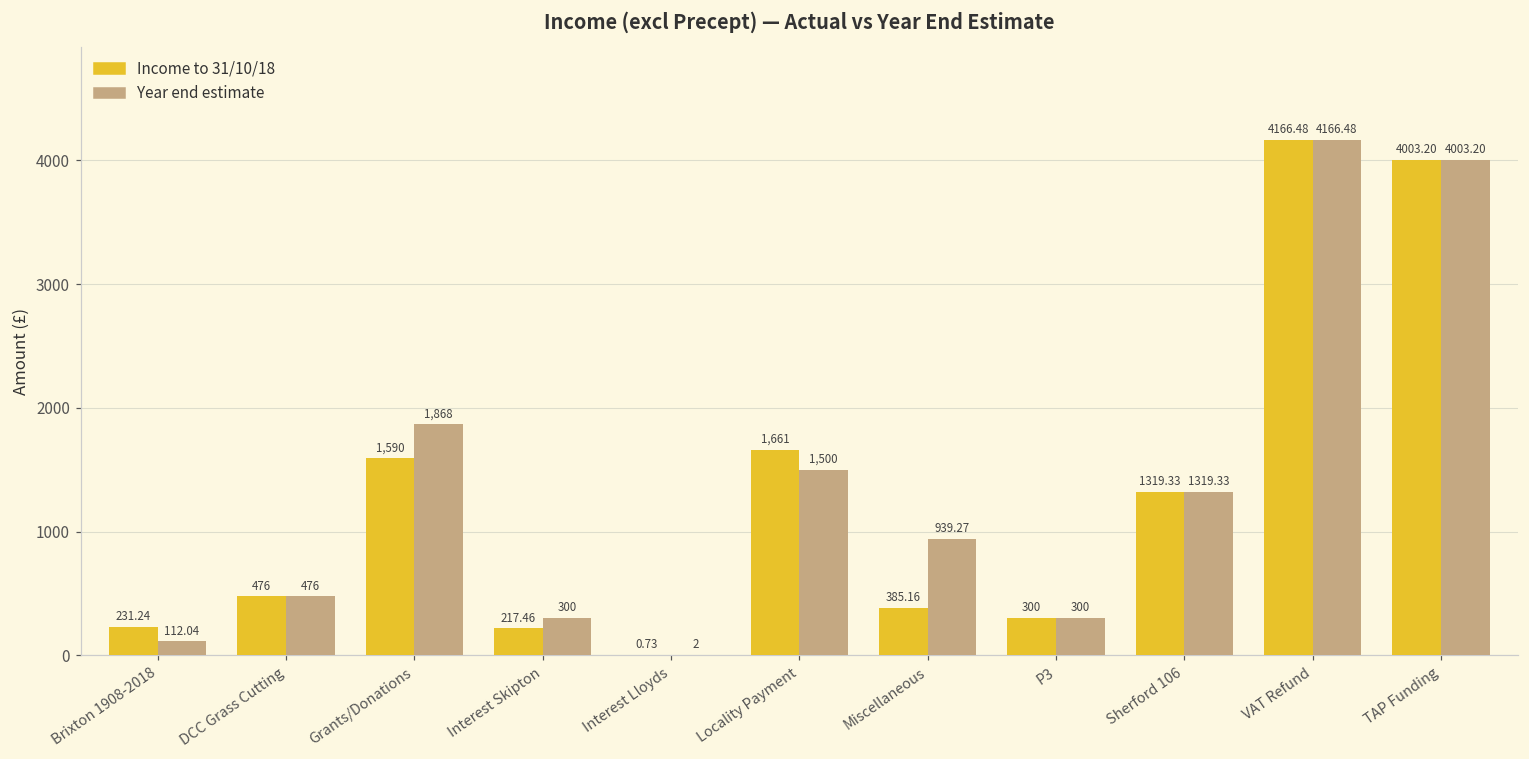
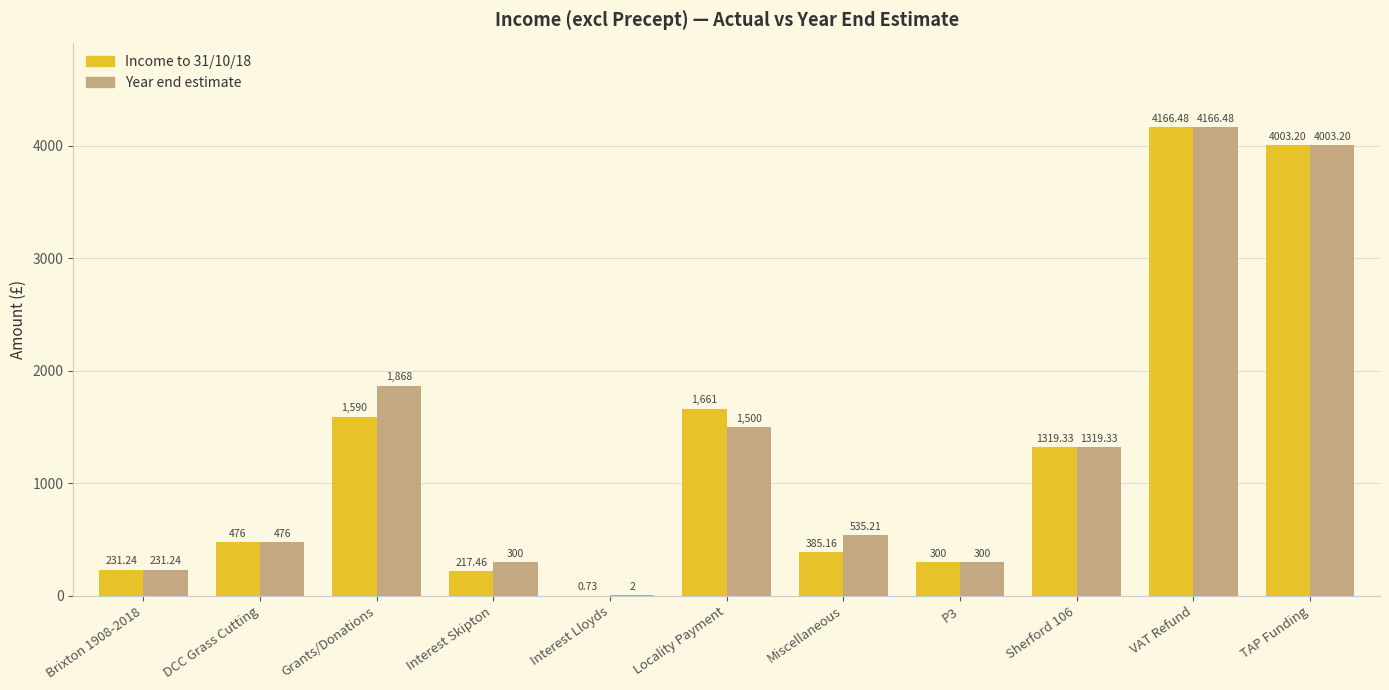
  {
    "Income to 31/10/18": {
      "Brixton 1908-2018": "231.24",
      "DCC Grass Cutting": "476",
      "Grants/Donations": "1,590",
      "Interest Skipton": "217.46",
      "Interest Lloyds": "0.73",
      "Locality Payment": "1,661",
      "Miscellaneous": "385.16",
      "P3": "300",
      "Sherford 106": "1319.33",
      "VAT Refund": "4166.48",
      "TAP Funding": "4003.20"
    },
    "Year end estimate": {
-     "Brixton 1908-2018": "112.04",
+     "Brixton 1908-2018": "231.24",
      "DCC Grass Cutting": "476",
      "Grants/Donations": "1,868",
      "Interest Skipton": "300",
      "Interest Lloyds": "2",
      "Locality Payment": "1,500",
-     "Miscellaneous": "939.27",
+     "Miscellaneous": "535.21",
      "P3": "300",
      "Sherford 106": "1319.33",
      "VAT Refund": "4166.48",
      "TAP Funding": "4003.20"
    }
  }
